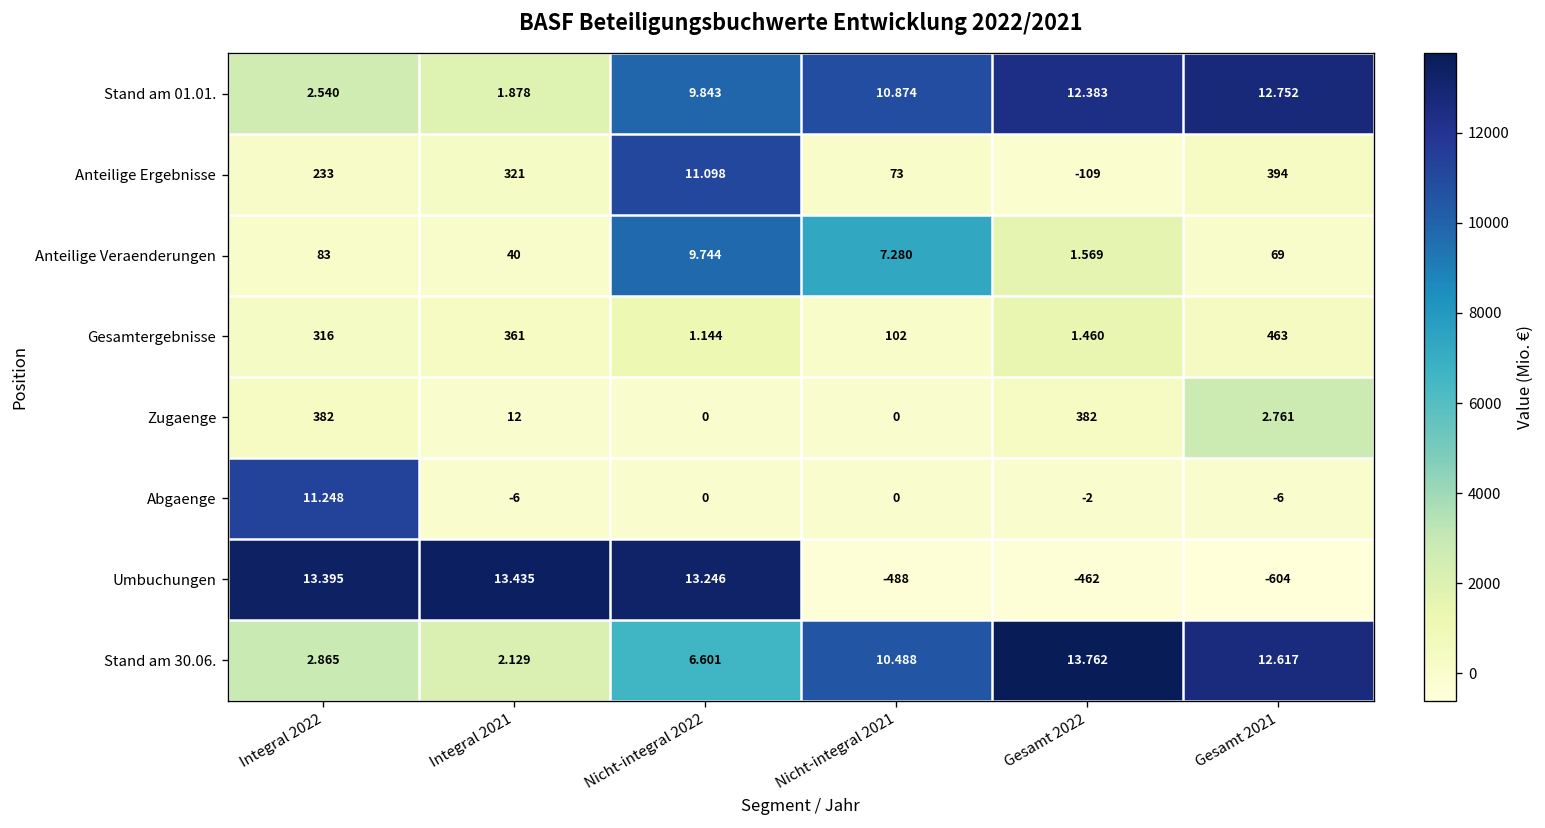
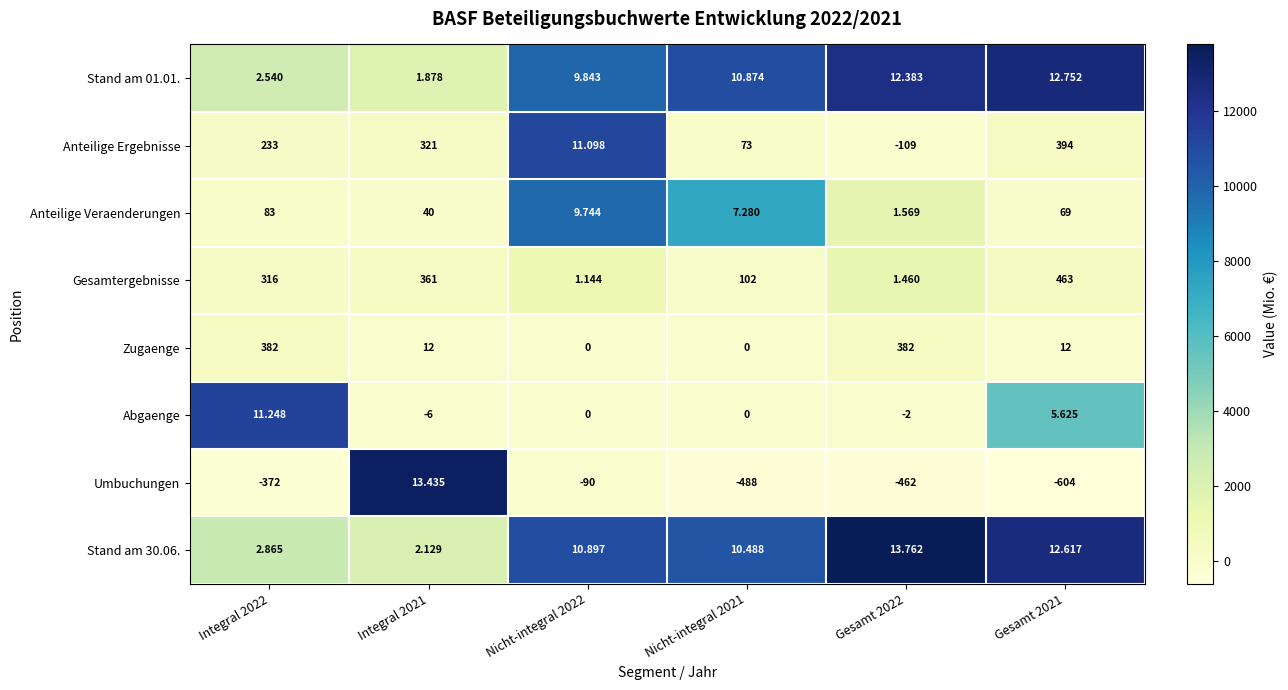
  {
    "Stand am 01.01.": {
      "Integral 2022": 2.540,
      "Integral 2021": 1.878,
      "Nicht-integral 2022": 9.843,
      "Nicht-integral 2021": 10.874,
      "Gesamt 2022": 12.383,
      "Gesamt 2021": 12.752
    },
    "Anteilige Ergebnisse": {
      "Integral 2022": 233,
      "Integral 2021": 321,
      "Nicht-integral 2022": 11.098,
      "Nicht-integral 2021": 73,
      "Gesamt 2022": -109,
      "Gesamt 2021": 394
    },
    "Anteilige Veraenderungen": {
      "Integral 2022": 83,
      "Integral 2021": 40,
      "Nicht-integral 2022": 9.744,
      "Nicht-integral 2021": 7.280,
      "Gesamt 2022": 1.569,
      "Gesamt 2021": 69
    },
    "Gesamtergebnisse": {
      "Integral 2022": 316,
      "Integral 2021": 361,
      "Nicht-integral 2022": 1.144,
      "Nicht-integral 2021": 102,
      "Gesamt 2022": 1.460,
      "Gesamt 2021": 463
    },
    "Zugaenge": {
      "Integral 2022": 382,
      "Integral 2021": 12,
      "Nicht-integral 2022": 0,
      "Nicht-integral 2021": 0,
      "Gesamt 2022": 382,
-     "Gesamt 2021": 2.761
+     "Gesamt 2021": 12
    },
    "Abgaenge": {
      "Integral 2022": 11.248,
      "Integral 2021": -6,
      "Nicht-integral 2022": 0,
      "Nicht-integral 2021": 0,
      "Gesamt 2022": -2,
-     "Gesamt 2021": -6
+     "Gesamt 2021": 5.625
    },
    "Umbuchungen": {
-     "Integral 2022": 13.395,
+     "Integral 2022": -372,
      "Integral 2021": 13.435,
-     "Nicht-integral 2022": 13.246,
+     "Nicht-integral 2022": -90,
      "Nicht-integral 2021": -488,
      "Gesamt 2022": -462,
      "Gesamt 2021": -604
    },
    "Stand am 30.06.": {
      "Integral 2022": 2.865,
      "Integral 2021": 2.129,
-     "Nicht-integral 2022": 6.601,
+     "Nicht-integral 2022": 10.897,
      "Nicht-integral 2021": 10.488,
      "Gesamt 2022": 13.762,
      "Gesamt 2021": 12.617
    }
  }
